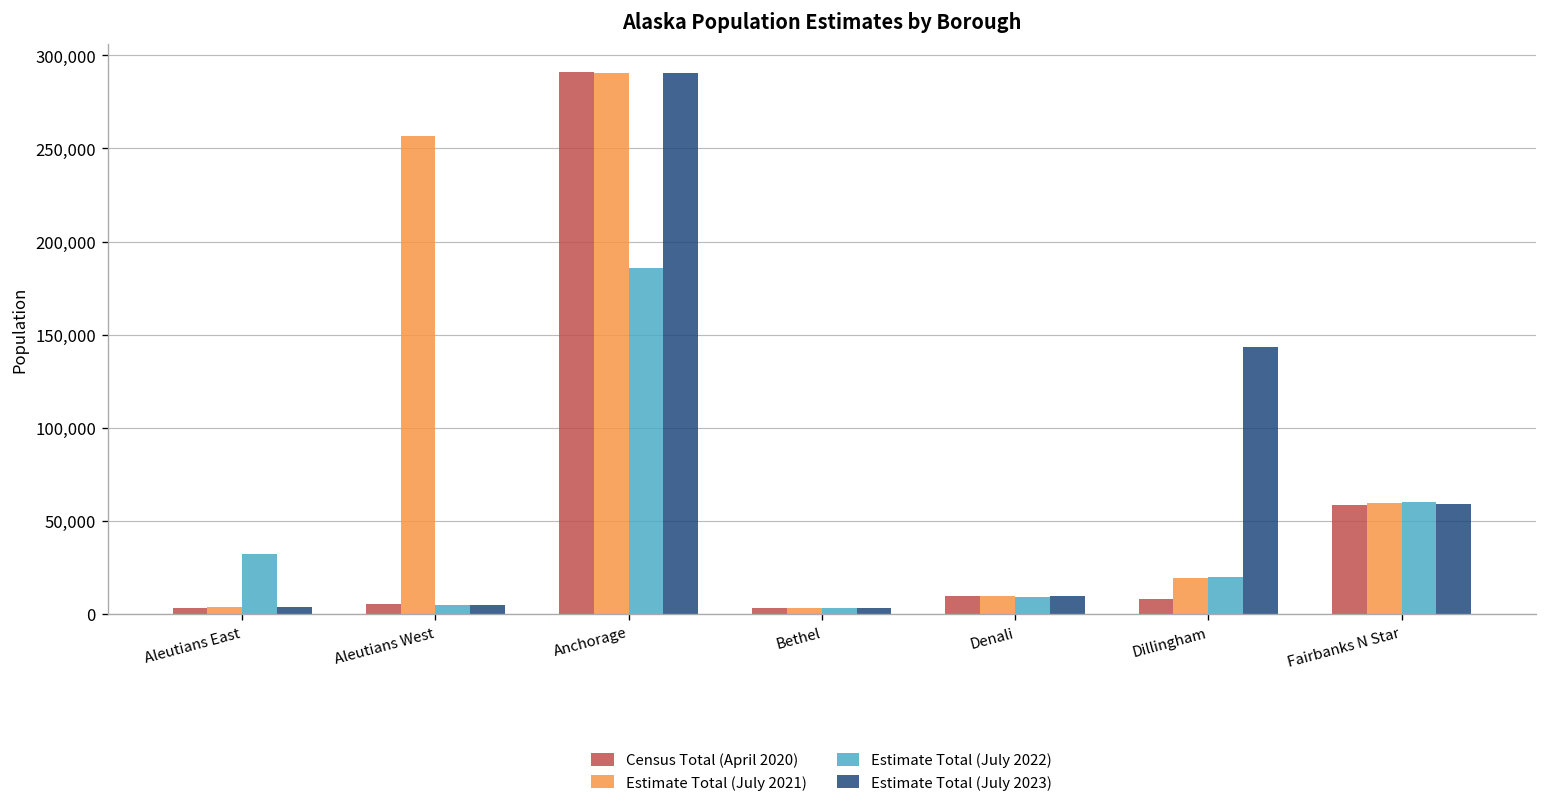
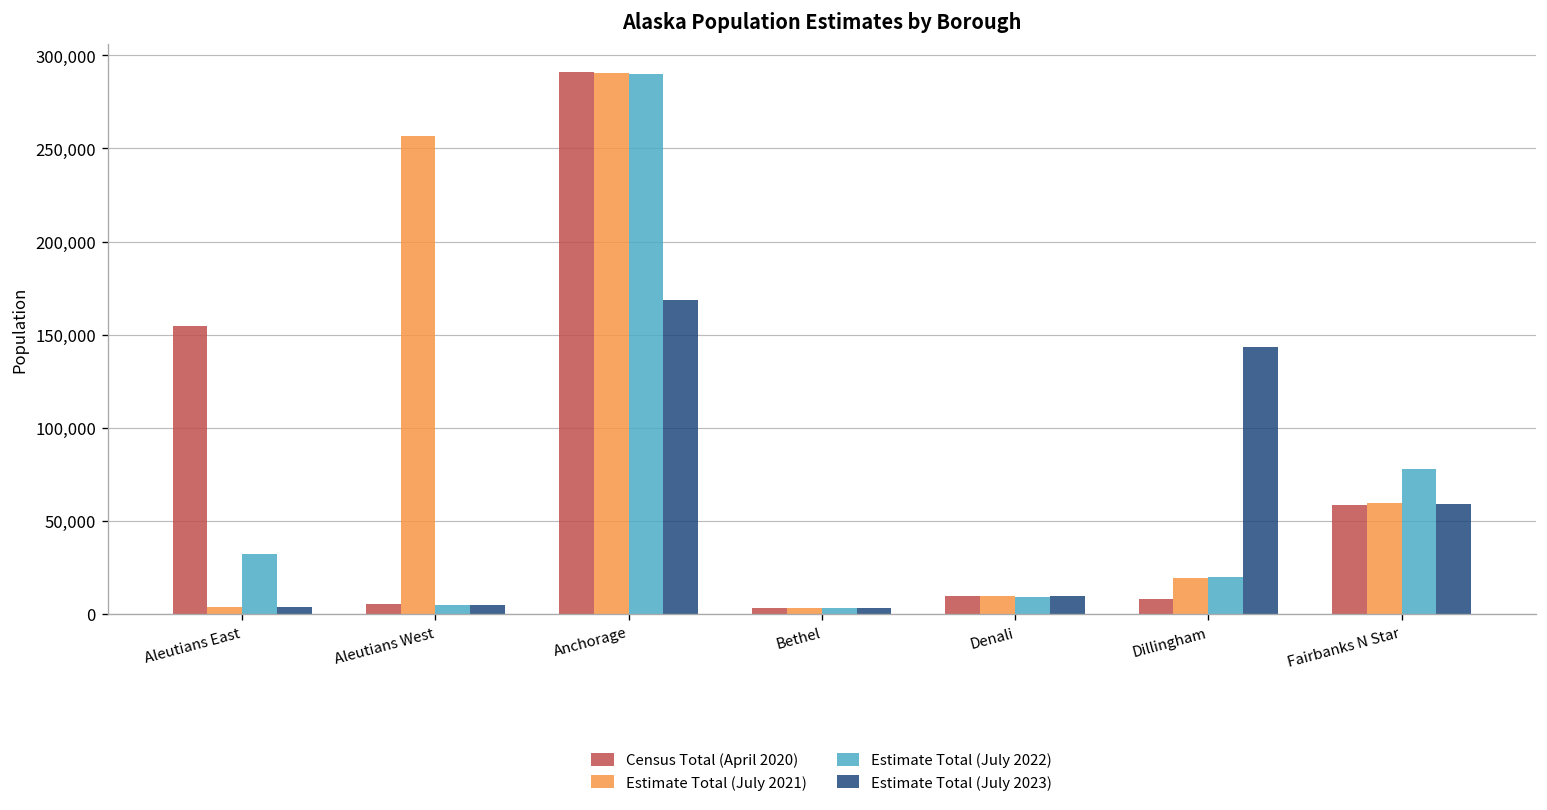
  {
    "Census Total (April 2020)": {
-     "Aleutians East": "3,000",
+     "Aleutians East": "154,000",
      "Aleutians West": "5,000",
      "Anchorage": "291,000",
      "Bethel": "3,000",
      "Denali": "9,000",
      "Dillingham": "8,000",
      "Fairbanks N Star": "58,000"
    },
    "Estimate Total (July 2021)": {
      "Aleutians East": "4,000",
      "Aleutians West": "257,000",
      "Anchorage": "290,000",
      "Bethel": "3,000",
      "Denali": "9,000",
      "Dillingham": "19,000",
      "Fairbanks N Star": "59,000"
    },
    "Estimate Total (July 2022)": {
      "Aleutians East": "32,000",
      "Aleutians West": "5,000",
-     "Anchorage": "186,000",
+     "Anchorage": "290,000",
      "Bethel": "3,000",
      "Denali": "9,000",
      "Dillingham": "20,000",
-     "Fairbanks N Star": "60,000"
+     "Fairbanks N Star": "78,000"
    },
    "Estimate Total (July 2023)": {
      "Aleutians East": "4,000",
      "Aleutians West": "5,000",
-     "Anchorage": "290,000",
+     "Anchorage": "169,000",
      "Bethel": "3,000",
      "Denali": "9,000",
      "Dillingham": "144,000",
      "Fairbanks N Star": "59,000"
    }
  }
